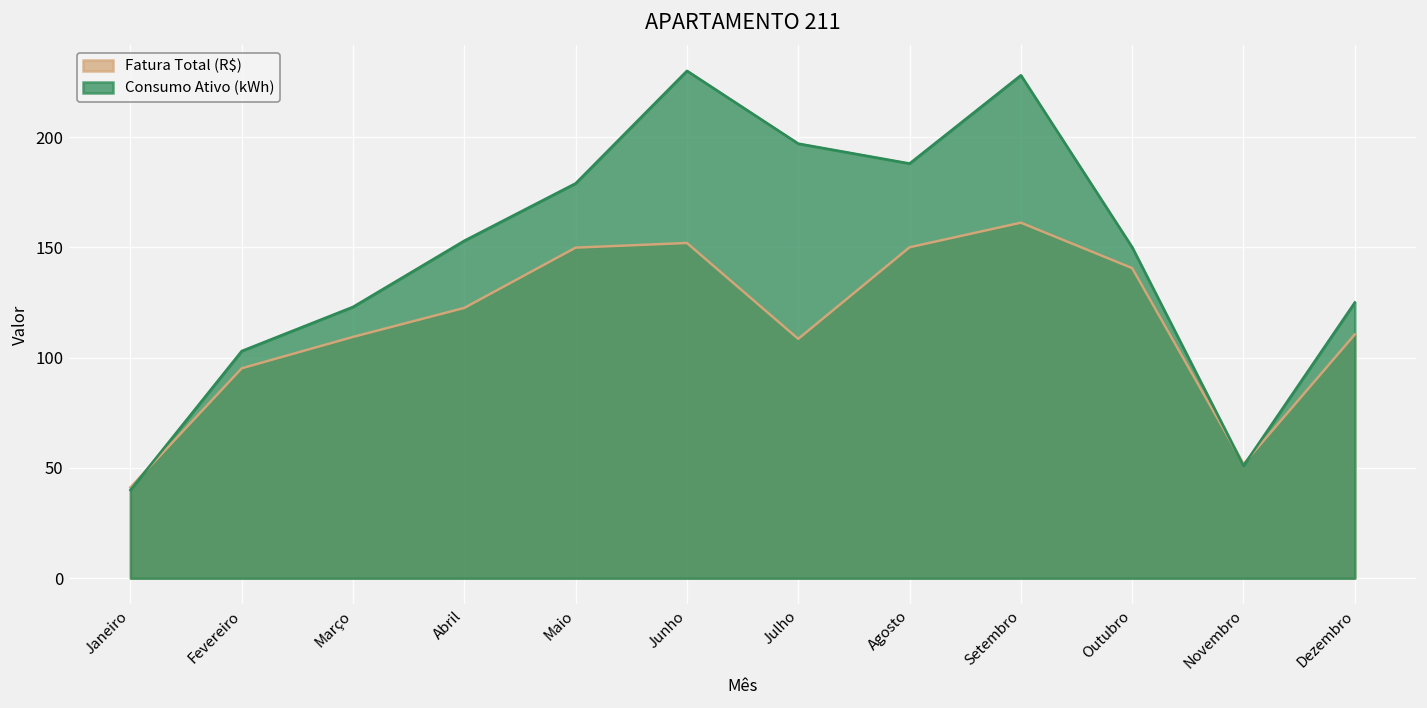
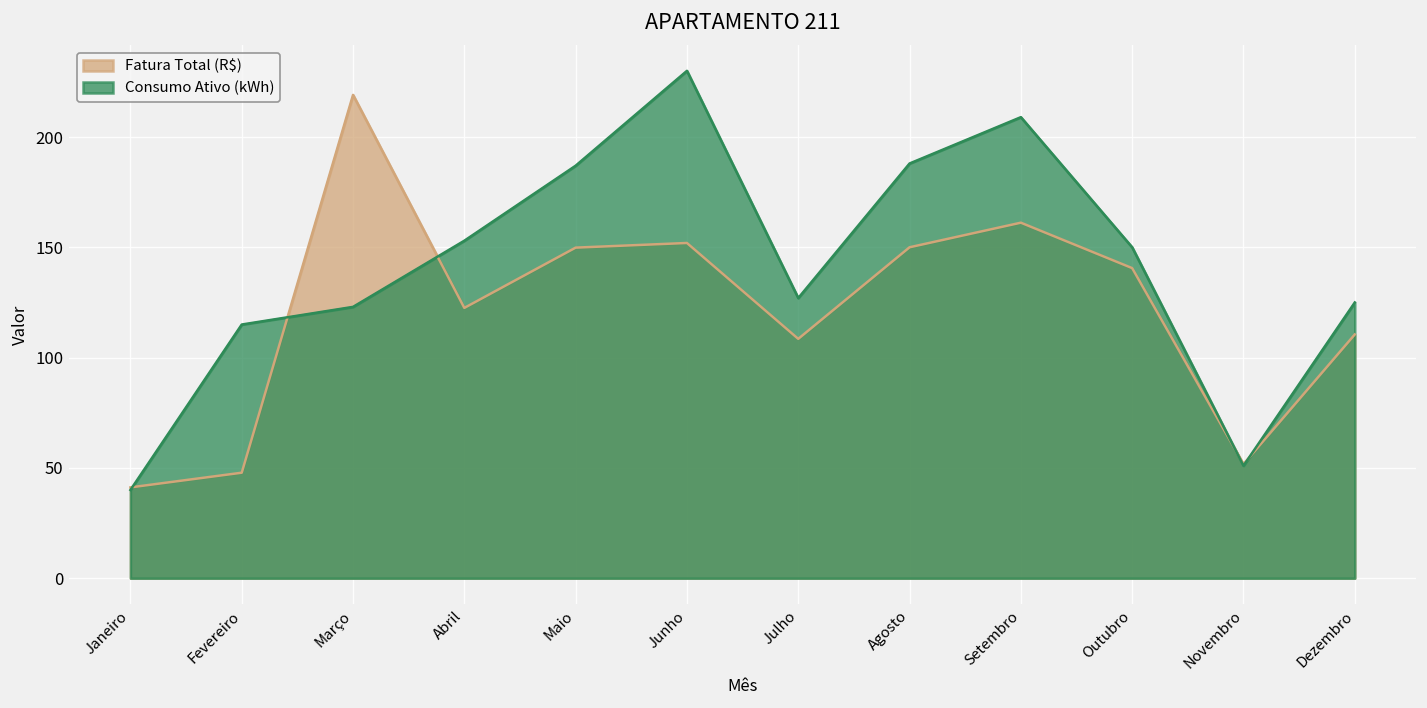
  {
    "Fatura Total (R$)": {
-     "Fevereiro": 95,
-     "Março": 109,
+     "Fevereiro": 48,
+     "Março": 219,
      "Abril": 123,
      "Maio": 150,
      "Junho": 152,
      "Julho": 109,
      "Agosto": 150,
      "Setembro": 161,
      "Outubro": 141,
      "Dezembro": 111
    },
    "Consumo Ativo (kWh)": {
-     "Fevereiro": 103,
+     "Fevereiro": 115,
      "Março": 123,
      "Abril": 153,
-     "Maio": 179,
+     "Maio": 187,
      "Junho": 230,
-     "Julho": 197,
+     "Julho": 127,
      "Agosto": 188,
-     "Setembro": 228,
+     "Setembro": 209,
      "Outubro": 150,
      "Dezembro": 125
    }
  }
